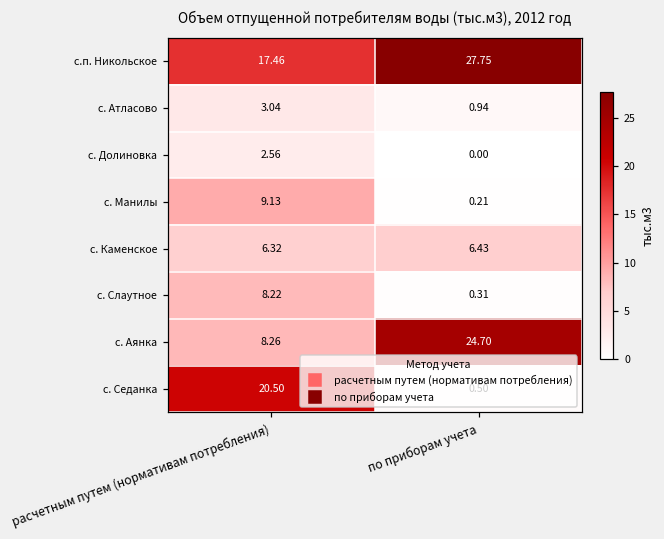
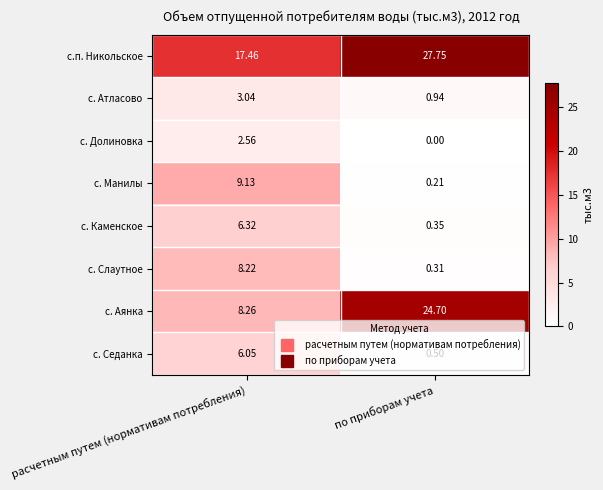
  {
    "с.п. Никольское": {
      "расчетным путем (нормативам потребления)": 17.46,
      "по приборам учета": 27.75
    },
    "с. Атласово": {
      "расчетным путем (нормативам потребления)": 3.04,
      "по приборам учета": 0.94
    },
    "с. Долиновка": {
      "расчетным путем (нормативам потребления)": 2.56,
      "по приборам учета": 0.00
    },
    "с. Манилы": {
      "расчетным путем (нормативам потребления)": 9.13,
      "по приборам учета": 0.21
    },
    "с. Каменское": {
      "расчетным путем (нормативам потребления)": 6.32,
-     "по приборам учета": 6.43
+     "по приборам учета": 0.35
    },
    "с. Слаутное": {
      "расчетным путем (нормативам потребления)": 8.22,
      "по приборам учета": 0.31
    },
    "с. Аянка": {
      "расчетным путем (нормативам потребления)": 8.26,
      "по приборам учета": 24.70
    },
    "с. Седанка": {
-     "расчетным путем (нормативам потребления)": 20.50
+     "расчетным путем (нормативам потребления)": 6.05
    }
  }
